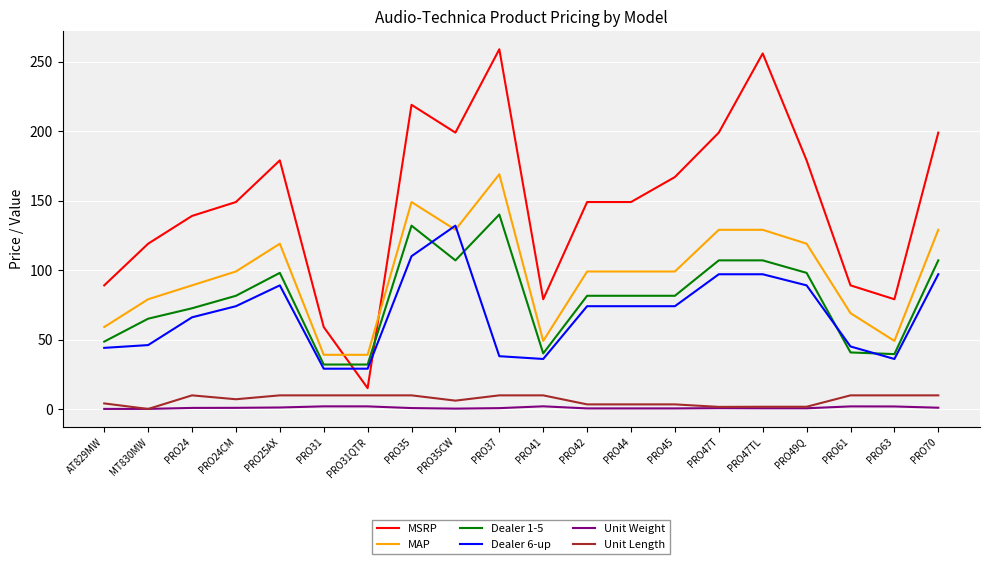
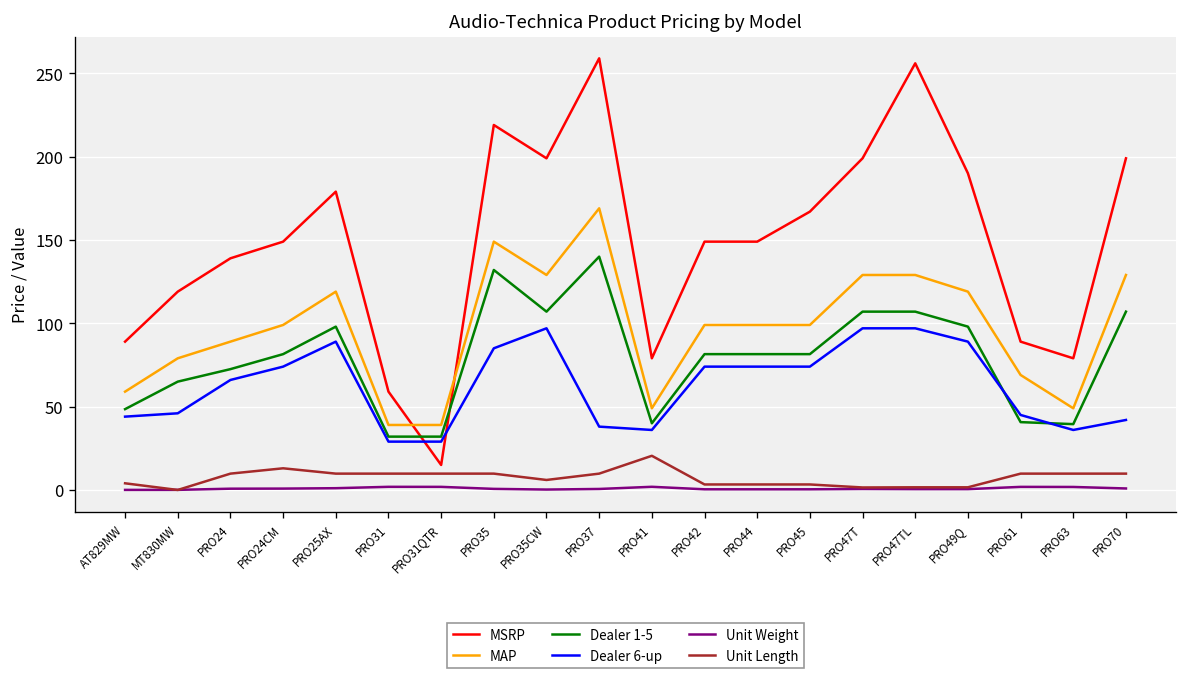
  {
    "MSRP": {
      "AT829MW": 89,
      "MT830MW": 119,
      "PRO24": 139,
      "PRO24CM": 149,
      "PRO25AX": 179,
      "PRO31": 59,
      "PRO31QTR": 15,
      "PRO35": 219,
      "PRO35CW": 199,
      "PRO37": 259,
      "PRO41": 79,
      "PRO42": 149,
      "PRO44": 149,
      "PRO45": 167,
      "PRO47T": 199,
      "PRO47TL": 256,
-     "PRO49Q": 179,
+     "PRO49Q": 190,
      "PRO61": 89,
      "PRO63": 79,
      "PRO70": 199
    },
    "MAP": {
      "AT829MW": 59,
      "MT830MW": 79,
      "PRO24": 89,
      "PRO24CM": 99,
      "PRO25AX": 119,
      "PRO31": 39,
      "PRO31QTR": 39,
      "PRO35": 149,
      "PRO35CW": 129,
      "PRO37": 169,
      "PRO41": 49,
      "PRO42": 99,
      "PRO44": 99,
      "PRO45": 99,
      "PRO47T": 129,
      "PRO47TL": 129,
      "PRO49Q": 119,
      "PRO61": 69,
      "PRO63": 49,
      "PRO70": 129
    },
    "Dealer 1-5": {
      "AT829MW": 49,
      "MT830MW": 65,
      "PRO24": 73,
      "PRO24CM": 82,
      "PRO25AX": 98,
      "PRO31": 32,
      "PRO31QTR": 32,
      "PRO35": 132,
      "PRO35CW": 107,
      "PRO37": 140,
      "PRO41": 40,
      "PRO42": 82,
      "PRO44": 82,
      "PRO45": 82,
      "PRO47T": 107,
      "PRO47TL": 107,
      "PRO49Q": 98,
      "PRO61": 41,
      "PRO63": 40,
      "PRO70": 107
    },
    "Dealer 6-up": {
      "AT829MW": 44,
      "MT830MW": 46,
      "PRO24": 66,
      "PRO24CM": 74,
      "PRO25AX": 89,
      "PRO31": 29,
      "PRO31QTR": 29,
-     "PRO35": 110,
-     "PRO35CW": 132,
+     "PRO35": 85,
+     "PRO35CW": 97,
      "PRO37": 38,
      "PRO41": 36,
      "PRO42": 74,
      "PRO44": 74,
      "PRO45": 74,
      "PRO47T": 97,
      "PRO47TL": 97,
      "PRO49Q": 89,
      "PRO61": 45,
      "PRO63": 36,
-     "PRO70": 97
+     "PRO70": 42
    },
    "Unit Weight": {
      "AT829MW": 0,
      "PRO24": 1,
      "PRO24CM": 1,
      "PRO25AX": 1,
      "PRO31": 2,
      "PRO31QTR": 2,
      "PRO35": 1,
      "PRO35CW": 0,
      "PRO37": 1,
      "PRO41": 2,
      "PRO42": 0,
      "PRO44": 0,
      "PRO45": 0,
      "PRO61": 2,
      "PRO63": 2,
      "PRO70": 1
    },
    "Unit Length": {
      "AT829MW": 4,
      "PRO24": 10,
-     "PRO24CM": 7,
+     "PRO24CM": 13,
      "PRO25AX": 10,
      "PRO31": 10,
      "PRO31QTR": 10,
      "PRO35": 10,
      "PRO35CW": 6,
      "PRO37": 10,
-     "PRO41": 10,
+     "PRO41": 21,
      "PRO42": 3,
      "PRO44": 3,
      "PRO45": 3,
      "PRO61": 10,
      "PRO63": 10,
      "PRO70": 10
    }
  }
